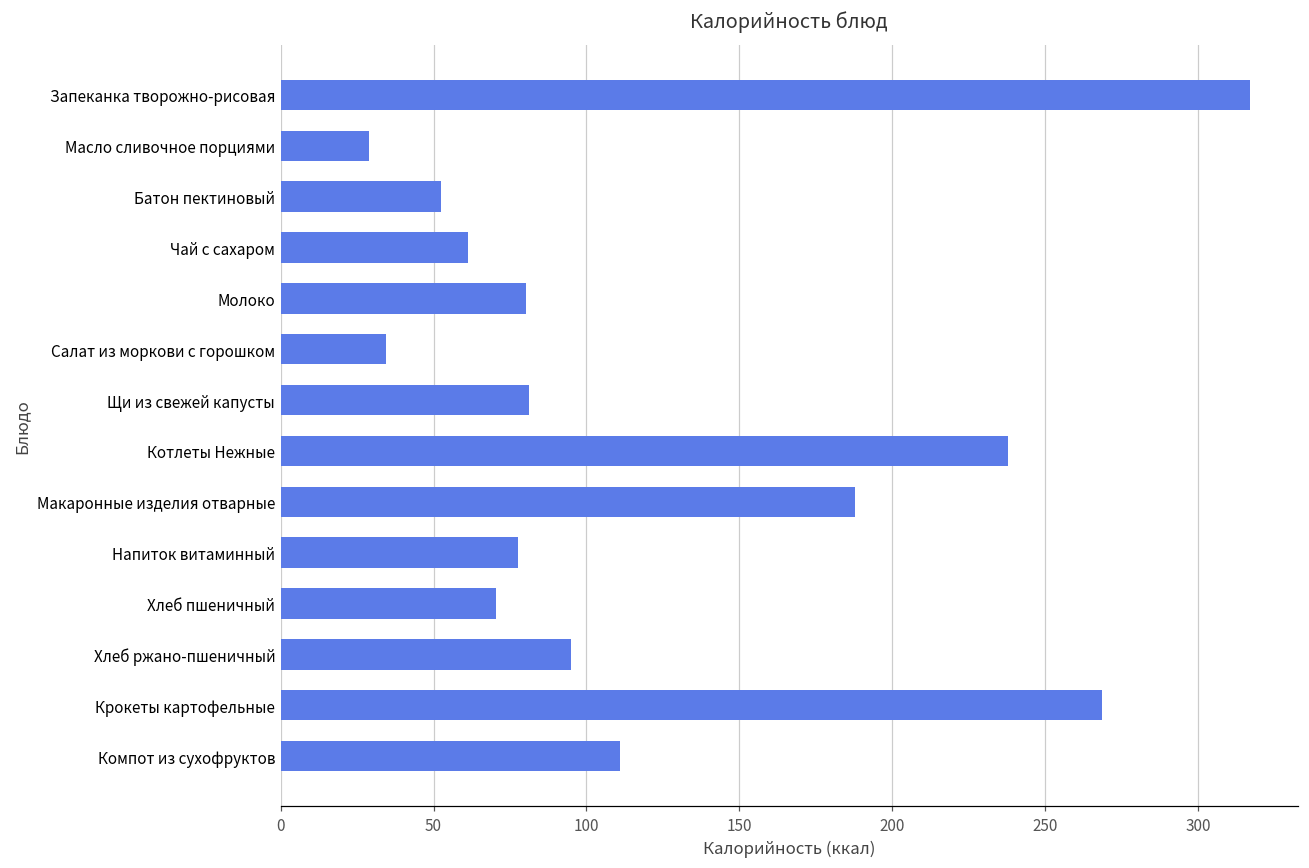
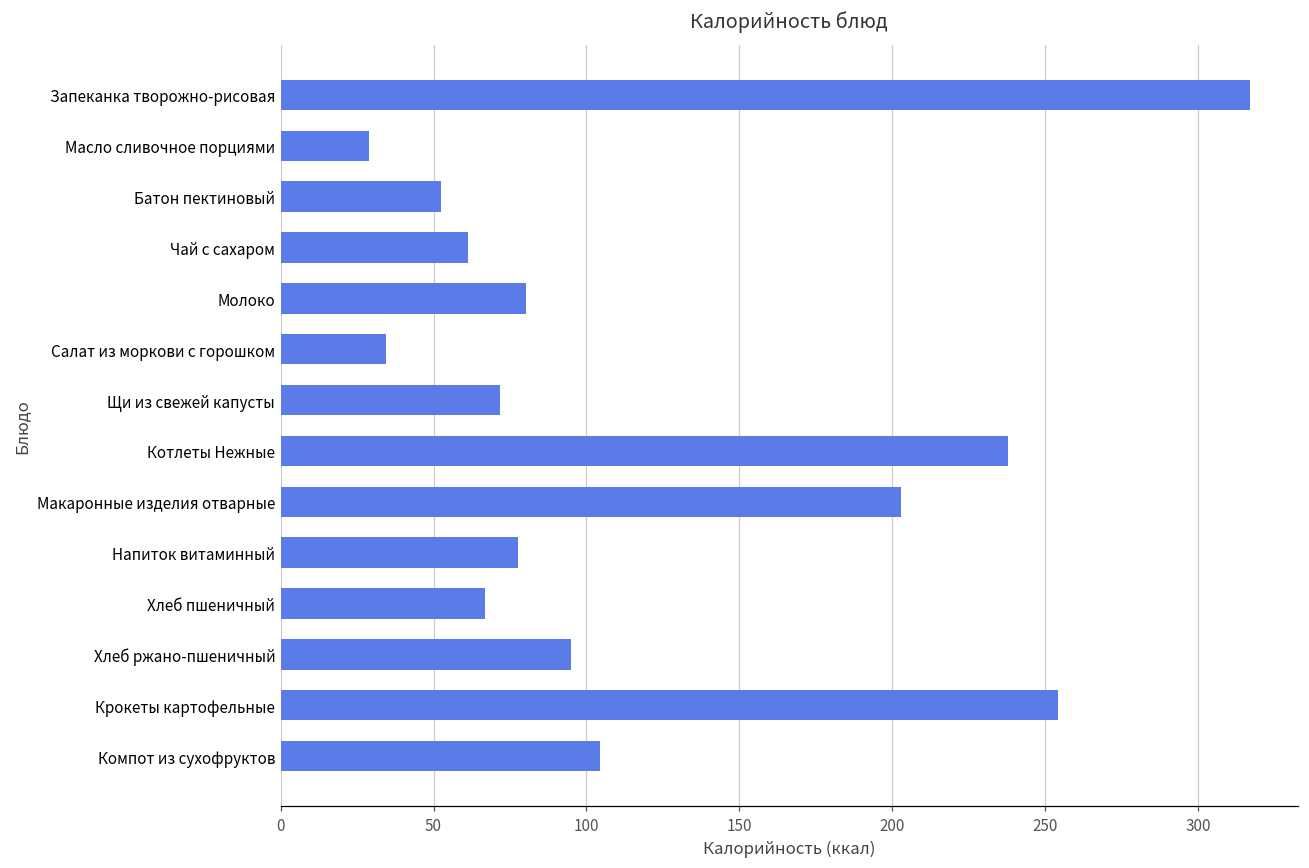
  {
    "Запеканка творожно-рисовая": 317,
    "Масло сливочное порциями": 29,
    "Батон пектиновый": 52,
    "Чай с сахаром": 61,
    "Молоко": 80,
    "Салат из моркови с горошком": 34,
-   "Щи из свежей капусты": 81,
+   "Щи из свежей капусты": 72,
    "Котлеты Нежные": 238,
-   "Макаронные изделия отварные": 188,
+   "Макаронные изделия отварные": 203,
    "Напиток витаминный": 78,
-   "Хлеб пшеничный": 70,
+   "Хлеб пшеничный": 67,
    "Хлеб ржано-пшеничный": 95,
-   "Крокеты картофельные": 269,
-   "Компот из сухофруктов": 111
+   "Крокеты картофельные": 254,
+   "Компот из сухофруктов": 104
  }
